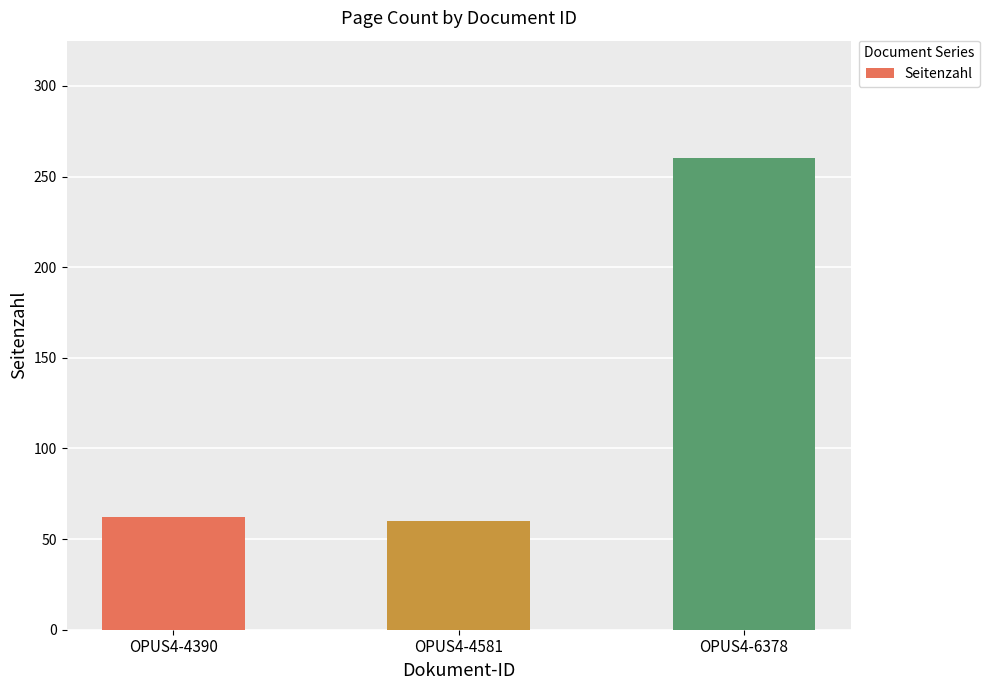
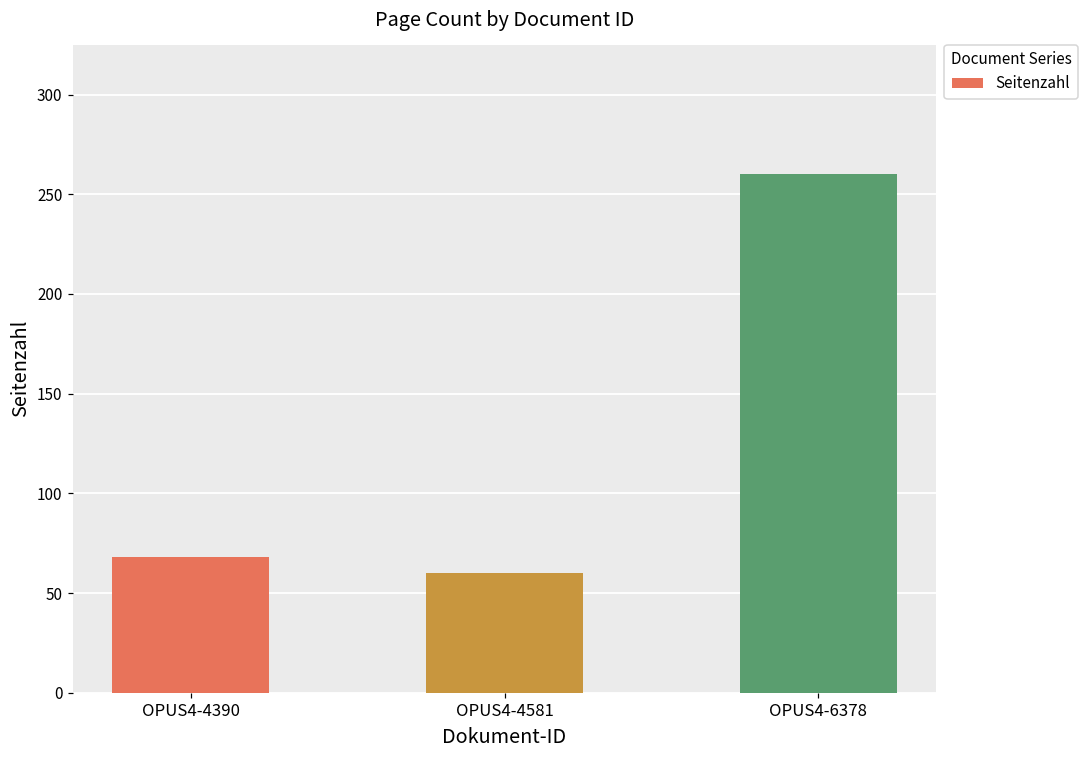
  {
-   "OPUS4-4390": 62,
+   "OPUS4-4390": 68,
    "OPUS4-4581": 60,
    "OPUS4-6378": 260
  }
